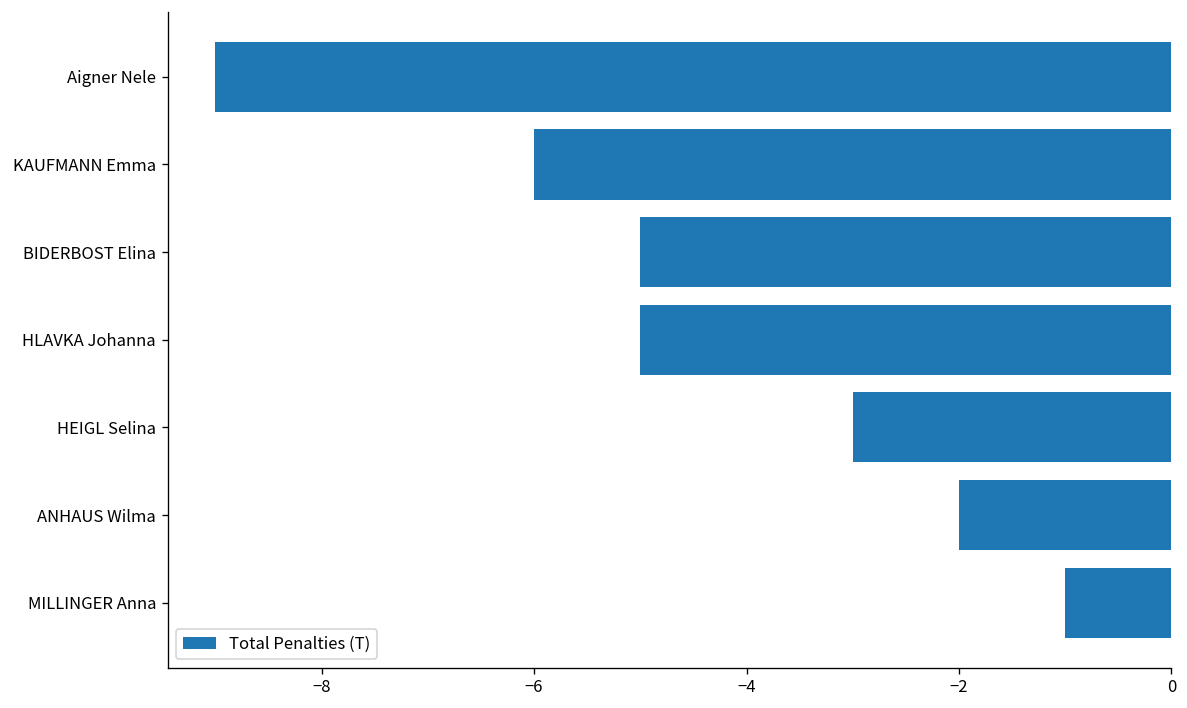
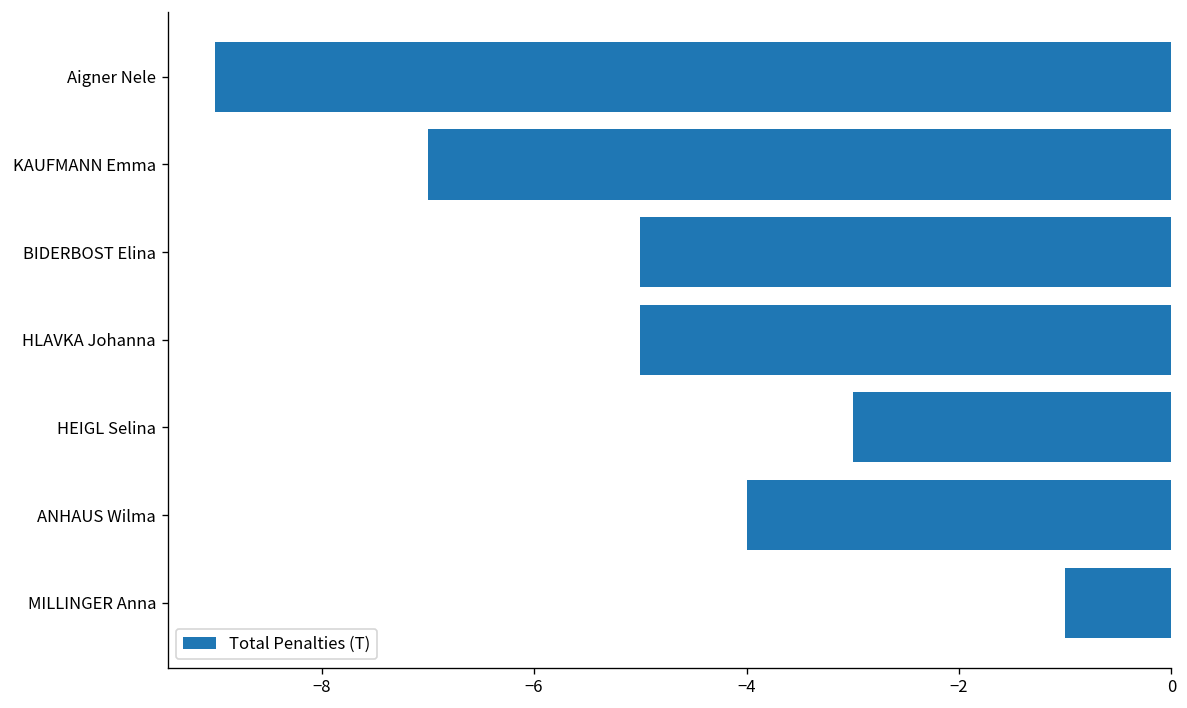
  {
    "Aigner Nele": -9.0,
-   "KAUFMANN Emma": -6.0,
+   "KAUFMANN Emma": -7.0,
    "BIDERBOST Elina": -5.0,
    "HLAVKA Johanna": -5.0,
    "HEIGL Selina": -3.0,
-   "ANHAUS Wilma": -2.0,
+   "ANHAUS Wilma": -4.0,
    "MILLINGER Anna": -1.0
  }
